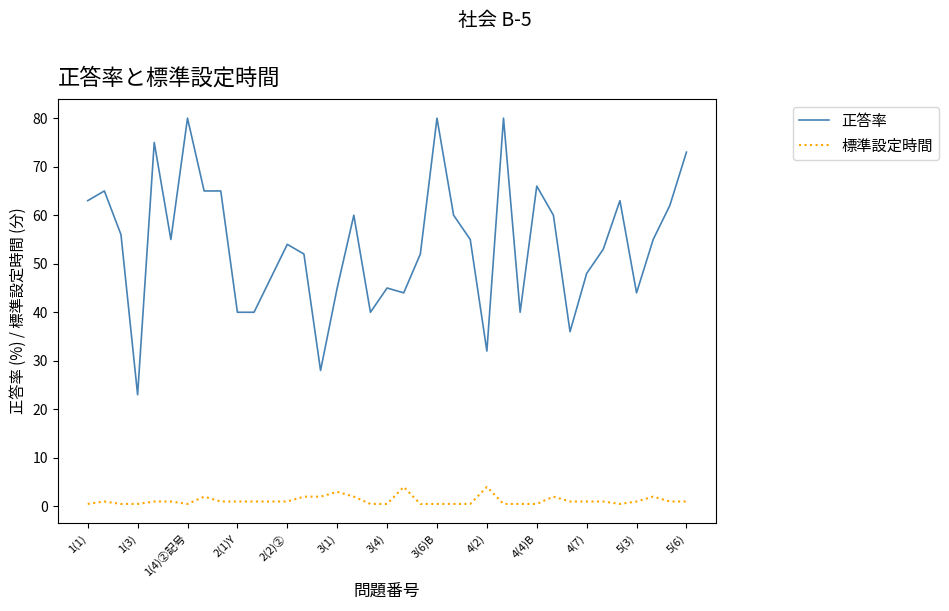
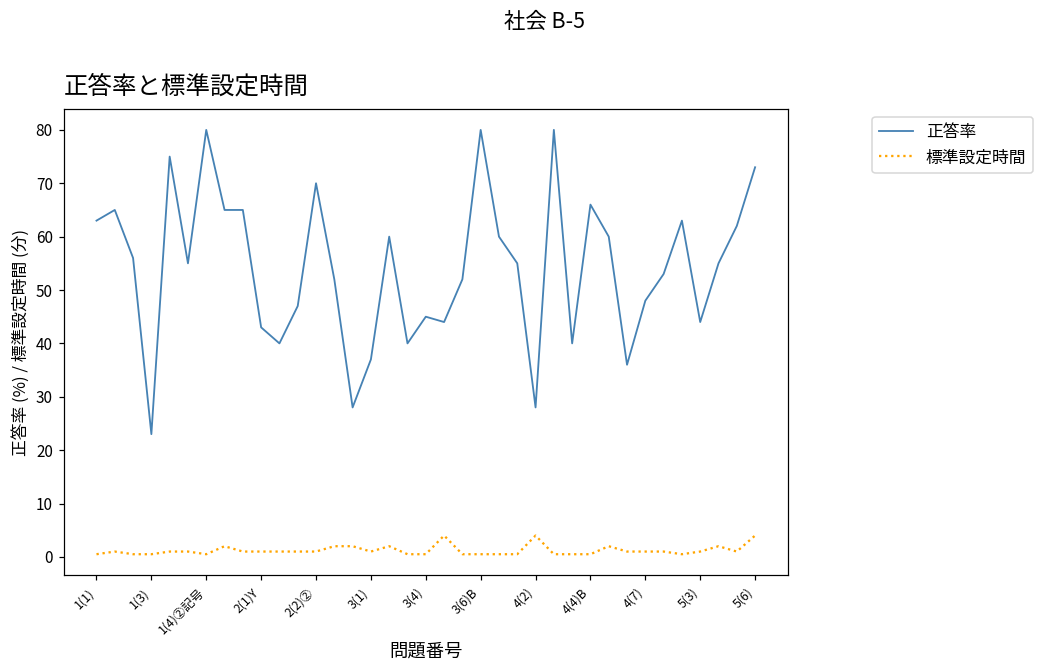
  {
    "正答率": {
      "1(1)": 63,
      "1(3)": 23,
      "1(4)②記号": 80,
-     "2(1)Y": 40,
-     "2(2)②": 54,
-     "3(1)": 45,
+     "2(1)Y": 43,
+     "2(2)②": 70,
+     "3(1)": 37,
      "3(4)": 45,
      "3(6)B": 80,
-     "4(2)": 32,
+     "4(2)": 28,
      "4(4)B": 66,
      "4(7)": 48,
      "5(3)": 44,
      "5(6)": 73
    },
    "標準設定時間": {
      "1(1)": 1,
      "1(3)": 1,
      "1(4)②記号": 1,
      "2(1)Y": 1,
      "2(2)②": 1,
-     "3(1)": 3,
+     "3(1)": 1,
      "3(4)": 1,
      "3(6)B": 1,
      "4(2)": 4,
      "4(4)B": 1,
      "4(7)": 1,
      "5(3)": 1,
-     "5(6)": 1
+     "5(6)": 4
    }
  }
